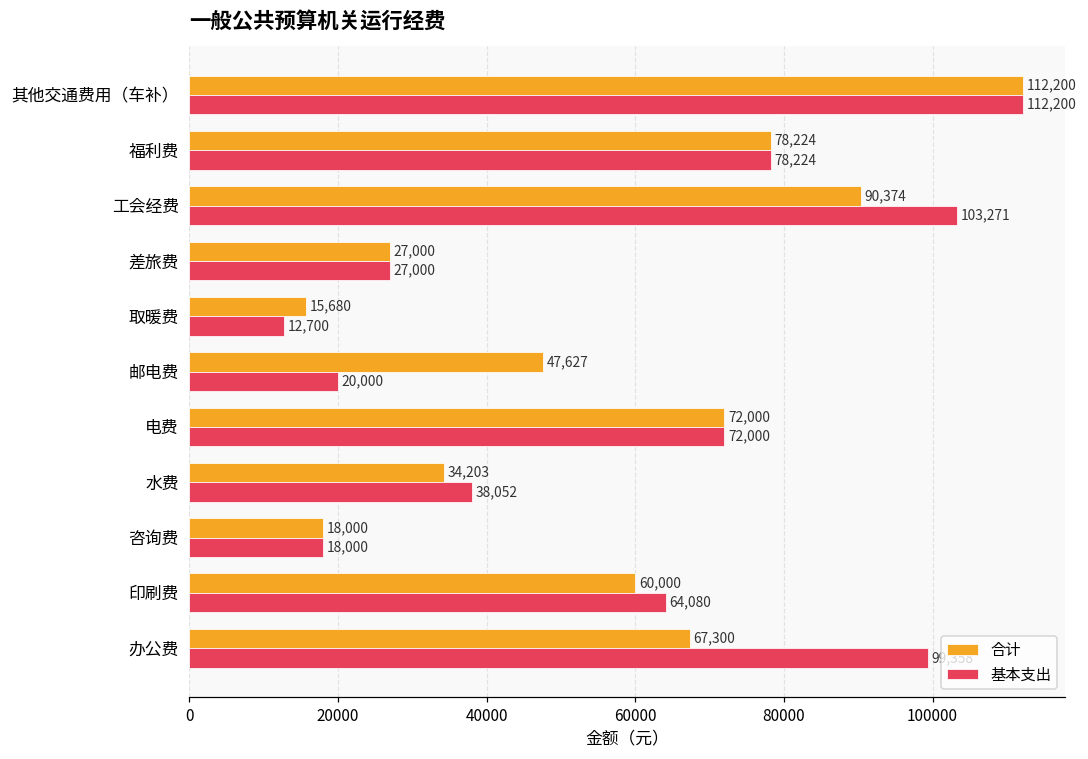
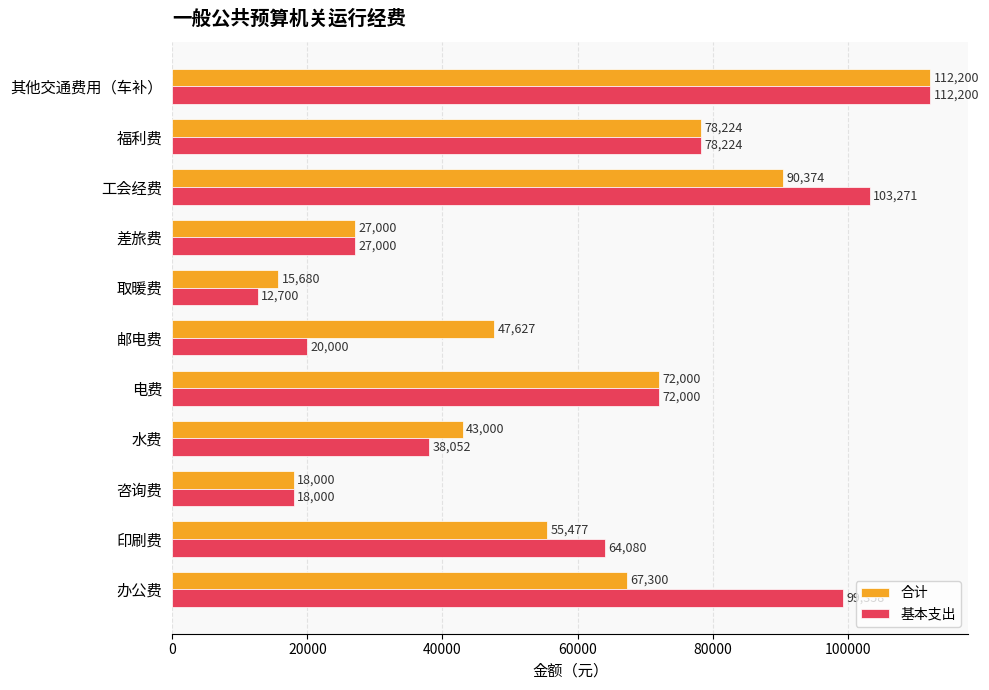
  {
    "合计": {
      "其他交通费用（车补）": "112,200",
      "福利费": "78,224",
      "工会经费": "90,374",
      "差旅费": "27,000",
      "取暖费": "15,680",
      "邮电费": "47,627",
      "电费": "72,000",
-     "水费": "34,203",
+     "水费": "43,000",
      "咨询费": "18,000",
-     "印刷费": "60,000",
+     "印刷费": "55,477",
      "办公费": "67,300"
    },
    "基本支出": {
      "其他交通费用（车补）": "112,200",
      "福利费": "78,224",
      "工会经费": "103,271",
      "差旅费": "27,000",
      "取暖费": "12,700",
      "邮电费": "20,000",
      "电费": "72,000",
      "水费": "38,052",
      "咨询费": "18,000",
      "印刷费": "64,080"
    }
  }
